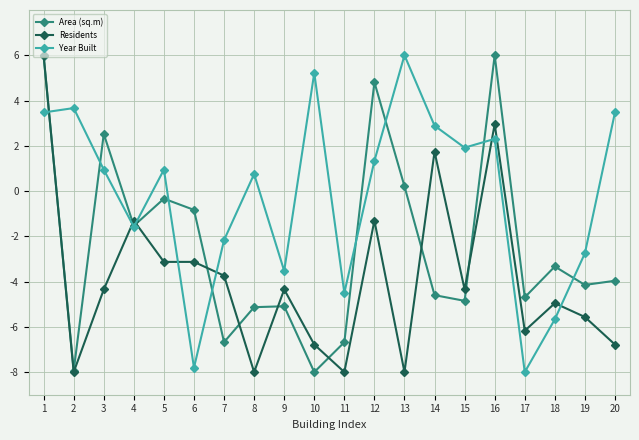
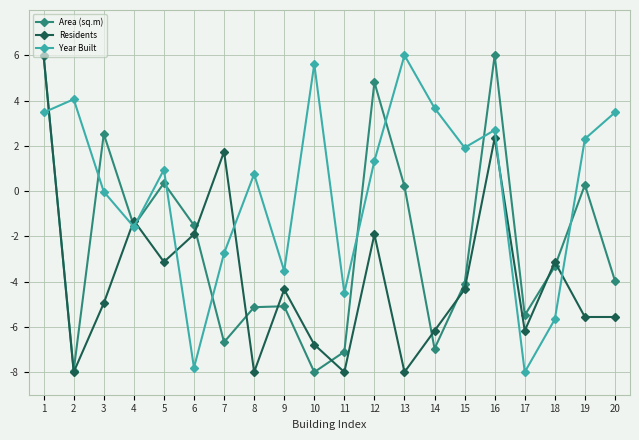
  {
    "Area (sq.m)": {
      "3": 2.5,
-     "5": -0.3,
-     "6": -0.8,
+     "5": 0.4,
+     "6": -1.5,
      "7": -6.7,
      "8": -5.1,
      "9": -5.1,
      "10": -8.0,
-     "11": -6.7,
+     "11": -7.1,
      "12": 4.8,
      "13": 0.2,
-     "14": -4.6,
-     "15": -4.9,
+     "14": -7.0,
+     "15": -4.1,
      "16": 6.0,
-     "17": -4.7,
+     "17": -5.5,
      "18": -3.3,
-     "19": -4.1,
+     "19": 0.3,
      "20": -4.0
    },
    "Residents": {
-     "3": -4.3,
+     "3": -5.0,
      "4": -1.3,
      "5": -3.1,
-     "6": -3.1,
-     "7": -3.7,
+     "6": -1.9,
+     "7": 1.7,
      "8": -8.0,
      "9": -4.3,
      "10": -6.8,
      "11": -8.0,
-     "12": -1.3,
+     "12": -1.9,
      "13": -8.0,
-     "14": 1.7,
+     "14": -6.2,
      "15": -4.3,
-     "16": 3.0,
+     "16": 2.3,
      "17": -6.2,
-     "18": -5.0,
+     "18": -3.1,
      "19": -5.6,
-     "20": -6.8
+     "20": -5.6
    },
    "Year Built": {
      "1": 3.5,
-     "2": 3.7,
-     "3": 0.9,
+     "2": 4.1,
+     "3": 0.0,
      "5": 0.9,
      "6": -7.8,
-     "7": -2.2,
+     "7": -2.8,
      "8": 0.8,
      "9": -3.5,
-     "10": 5.2,
+     "10": 5.6,
      "11": -4.5,
      "12": 1.3,
      "13": 6.0,
-     "14": 2.9,
+     "14": 3.7,
      "15": 1.9,
-     "16": 2.3,
+     "16": 2.7,
      "17": -8.0,
      "18": -5.7,
-     "19": -2.8,
+     "19": 2.3,
      "20": 3.5
    }
  }
